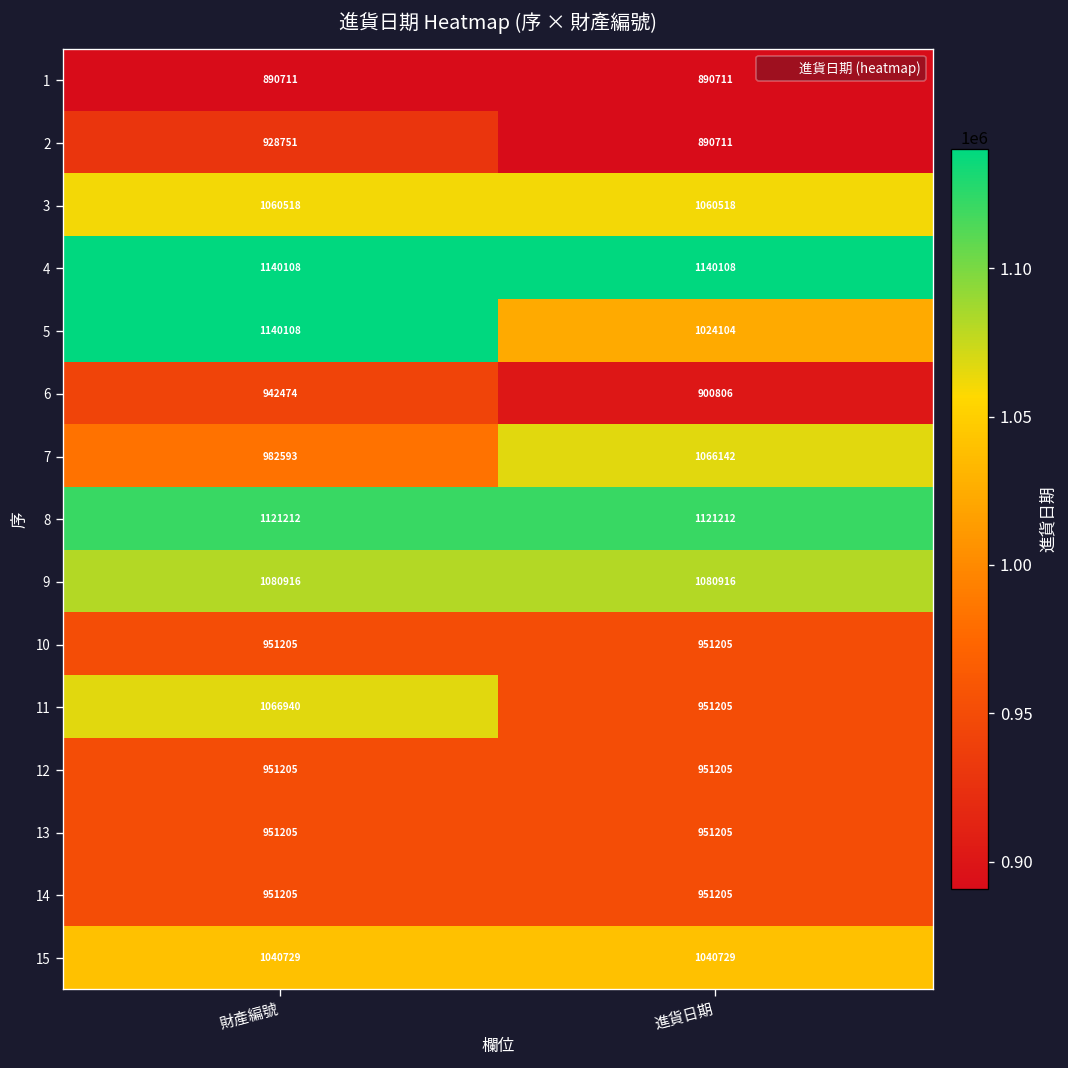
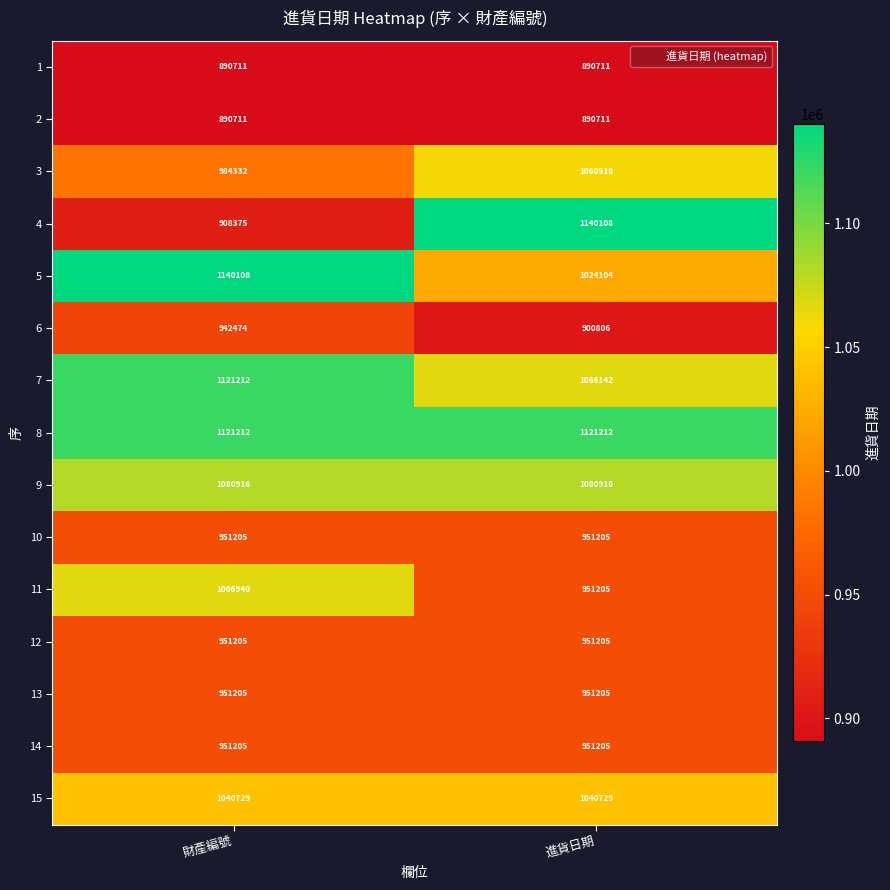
  {
    "1": {
      "財產編號": 890711,
      "進貨日期": 890711
    },
    "2": {
-     "財產編號": 928751,
+     "財產編號": 890711,
      "進貨日期": 890711
    },
    "3": {
-     "財產編號": 1060518,
+     "財產編號": 984332,
      "進貨日期": 1060518
    },
    "4": {
-     "財產編號": 1140108,
+     "財產編號": 908375,
      "進貨日期": 1140108
    },
    "5": {
      "財產編號": 1140108,
      "進貨日期": 1024104
    },
    "6": {
      "財產編號": 942474,
      "進貨日期": 900806
    },
    "7": {
-     "財產編號": 982593,
+     "財產編號": 1121212,
      "進貨日期": 1066142
    },
    "8": {
      "財產編號": 1121212,
      "進貨日期": 1121212
    },
    "9": {
      "財產編號": 1080916,
      "進貨日期": 1080916
    },
    "10": {
      "財產編號": 951205,
      "進貨日期": 951205
    },
    "11": {
      "財產編號": 1066940,
      "進貨日期": 951205
    },
    "12": {
      "財產編號": 951205,
      "進貨日期": 951205
    },
    "13": {
      "財產編號": 951205,
      "進貨日期": 951205
    },
    "14": {
      "財產編號": 951205,
      "進貨日期": 951205
    },
    "15": {
      "財產編號": 1040729,
      "進貨日期": 1040729
    }
  }
